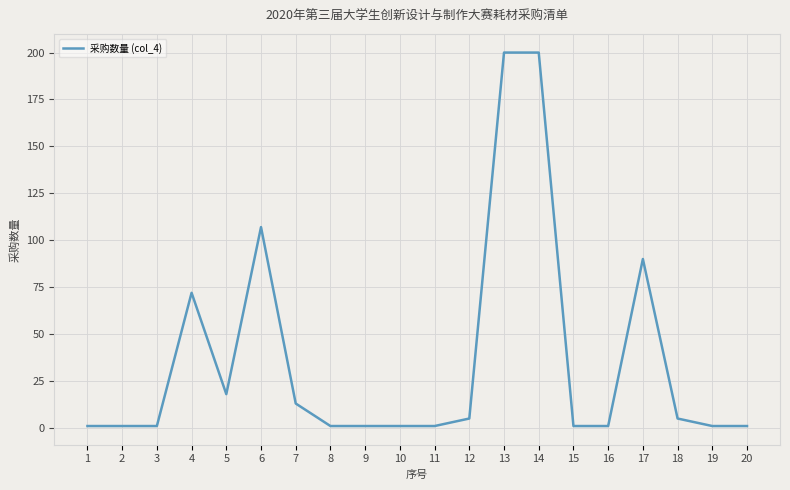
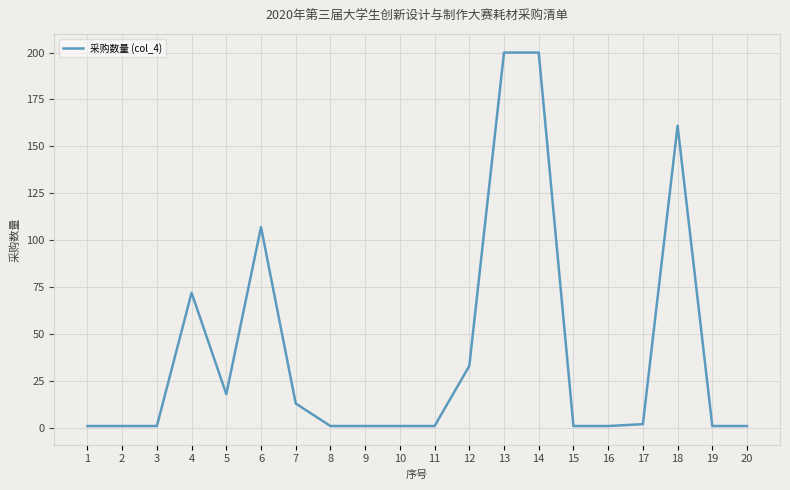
  {
    "1": 1,
    "2": 1,
    "3": 1,
    "4": 72,
    "5": 18,
    "6": 107,
    "7": 13,
    "8": 1,
    "9": 1,
    "10": 1,
    "11": 1,
-   "12": 5,
+   "12": 33,
    "13": 200,
    "14": 200,
    "15": 1,
    "16": 1,
-   "17": 90,
-   "18": 5,
+   "17": 2,
+   "18": 161,
    "19": 1,
    "20": 1
  }
